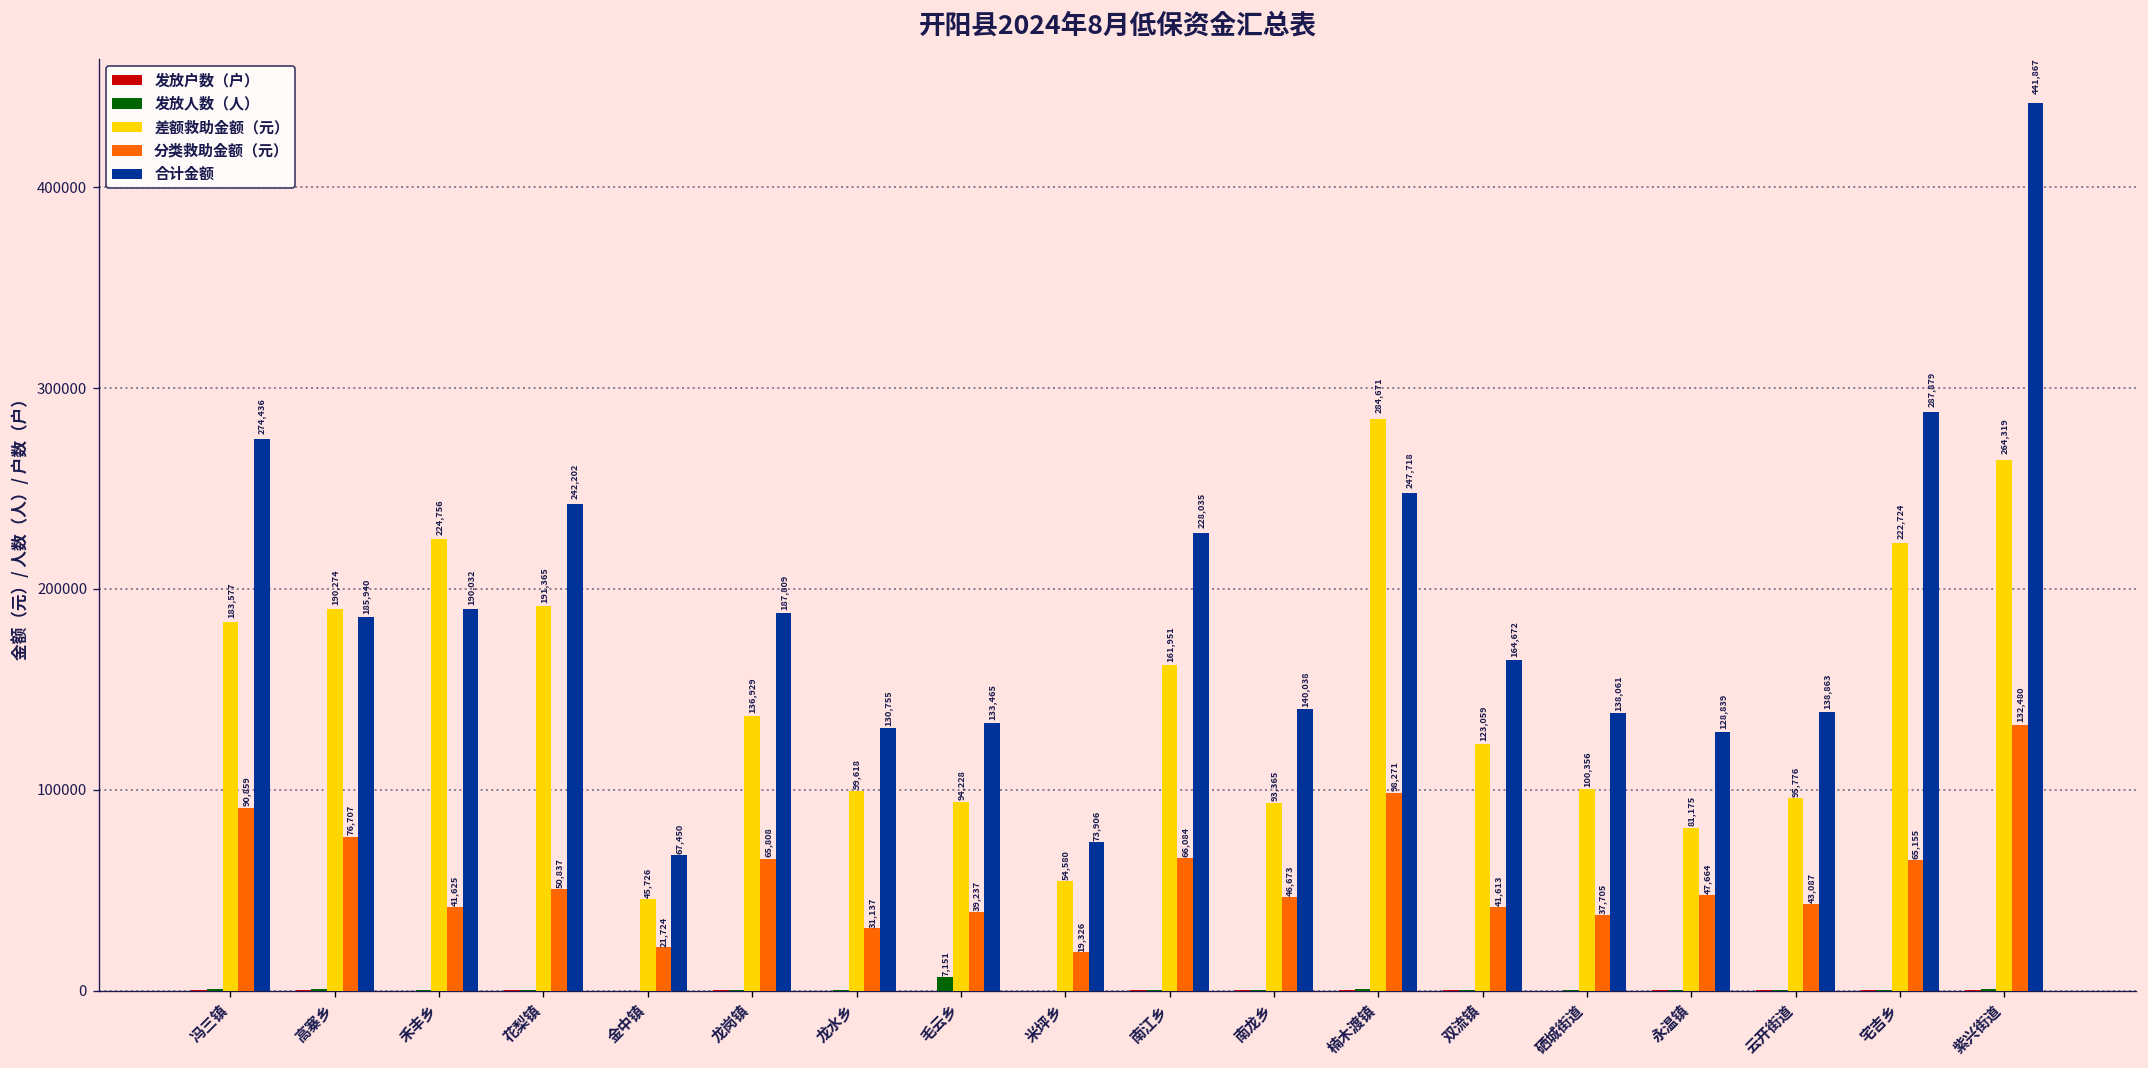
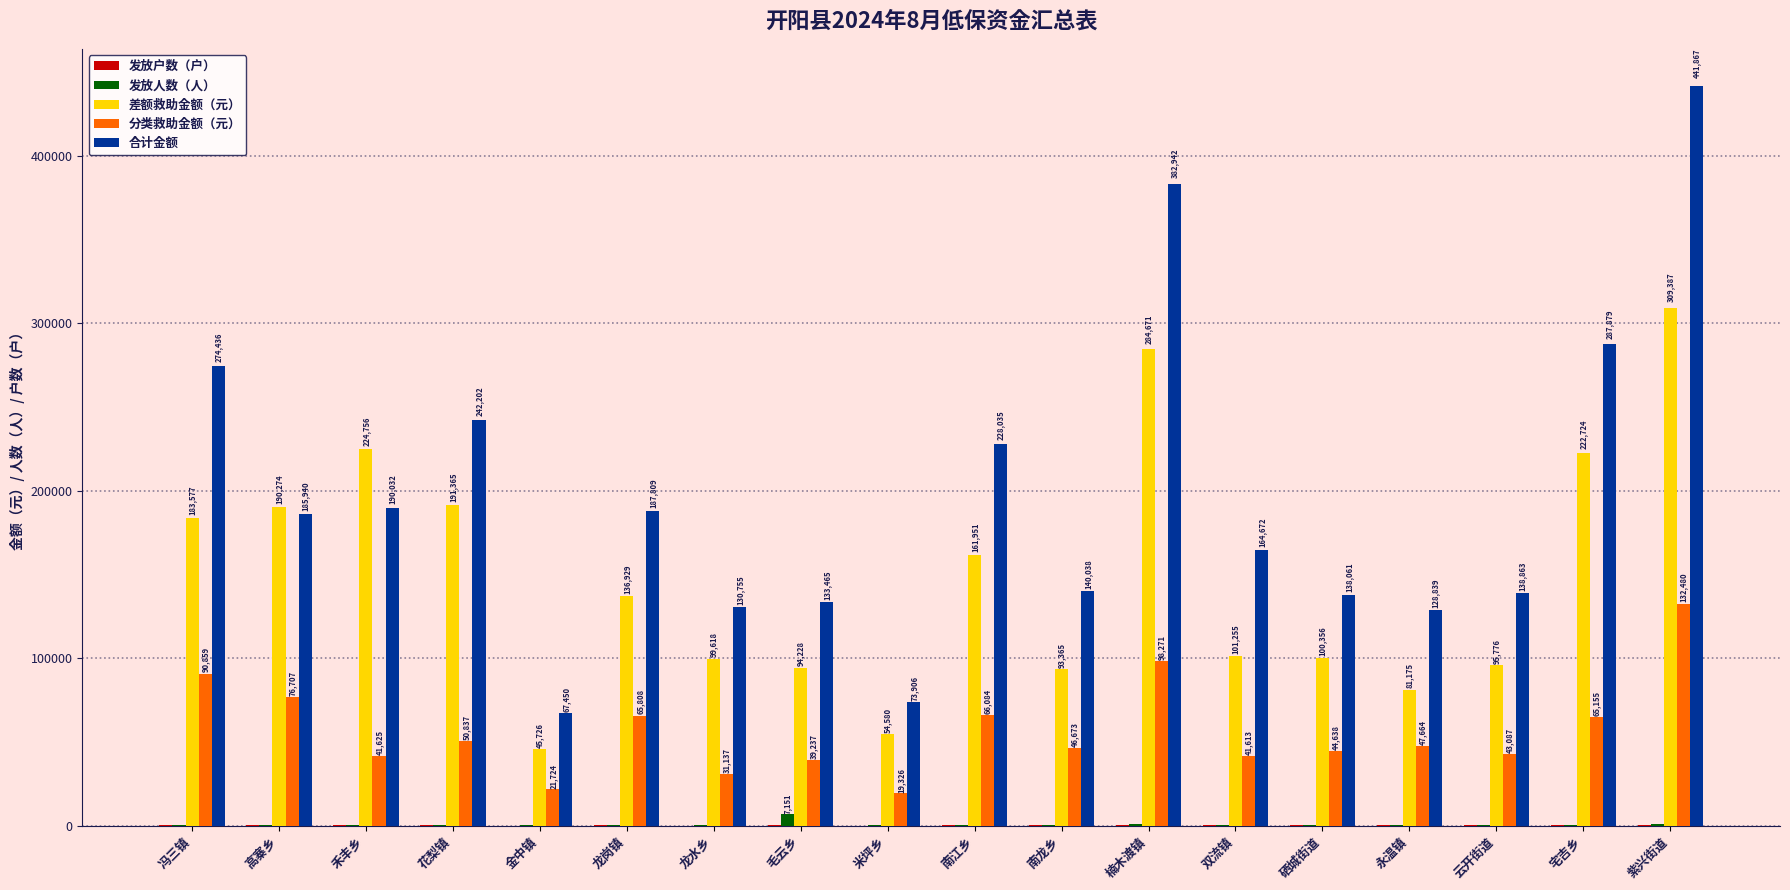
  {
    "发放人数（人）": {
      "毛云乡": "7,151"
    },
    "差额救助金额（元）": {
      "冯三镇": "183,577",
      "高寨乡": "190,274",
      "禾丰乡": "224,756",
      "花梨镇": "191,365",
      "金中镇": "45,726",
      "龙岗镇": "136,929",
      "龙水乡": "99,618",
      "毛云乡": "94,228",
      "米坪乡": "54,580",
      "南江乡": "161,951",
      "南龙乡": "93,365",
      "楠木渡镇": "284,671",
-     "双流镇": "123,059",
+     "双流镇": "101,255",
      "硒城街道": "100,356",
      "永温镇": "81,175",
      "云开街道": "95,776",
      "宅吉乡": "222,724",
-     "紫兴街道": "264,319"
+     "紫兴街道": "309,387"
    },
    "分类救助金额（元）": {
      "冯三镇": "90,859",
      "高寨乡": "76,707",
      "禾丰乡": "41,625",
      "花梨镇": "50,837",
      "金中镇": "21,724",
      "龙岗镇": "65,808",
      "龙水乡": "31,137",
      "毛云乡": "39,237",
      "米坪乡": "19,326",
      "南江乡": "66,084",
      "南龙乡": "46,673",
      "楠木渡镇": "98,271",
      "双流镇": "41,613",
-     "硒城街道": "37,705",
+     "硒城街道": "44,638",
      "永温镇": "47,664",
      "云开街道": "43,087",
      "宅吉乡": "65,155",
      "紫兴街道": "132,480"
    },
    "合计金额": {
      "冯三镇": "274,436",
      "高寨乡": "185,940",
      "禾丰乡": "190,032",
      "花梨镇": "242,202",
      "金中镇": "67,450",
      "龙岗镇": "187,809",
      "龙水乡": "130,755",
      "毛云乡": "133,465",
      "米坪乡": "73,906",
      "南江乡": "228,035",
      "南龙乡": "140,038",
-     "楠木渡镇": "247,718",
+     "楠木渡镇": "382,942",
      "双流镇": "164,672",
      "硒城街道": "138,061",
      "永温镇": "128,839",
      "云开街道": "138,863",
      "宅吉乡": "287,879",
      "紫兴街道": "441,867"
    }
  }
